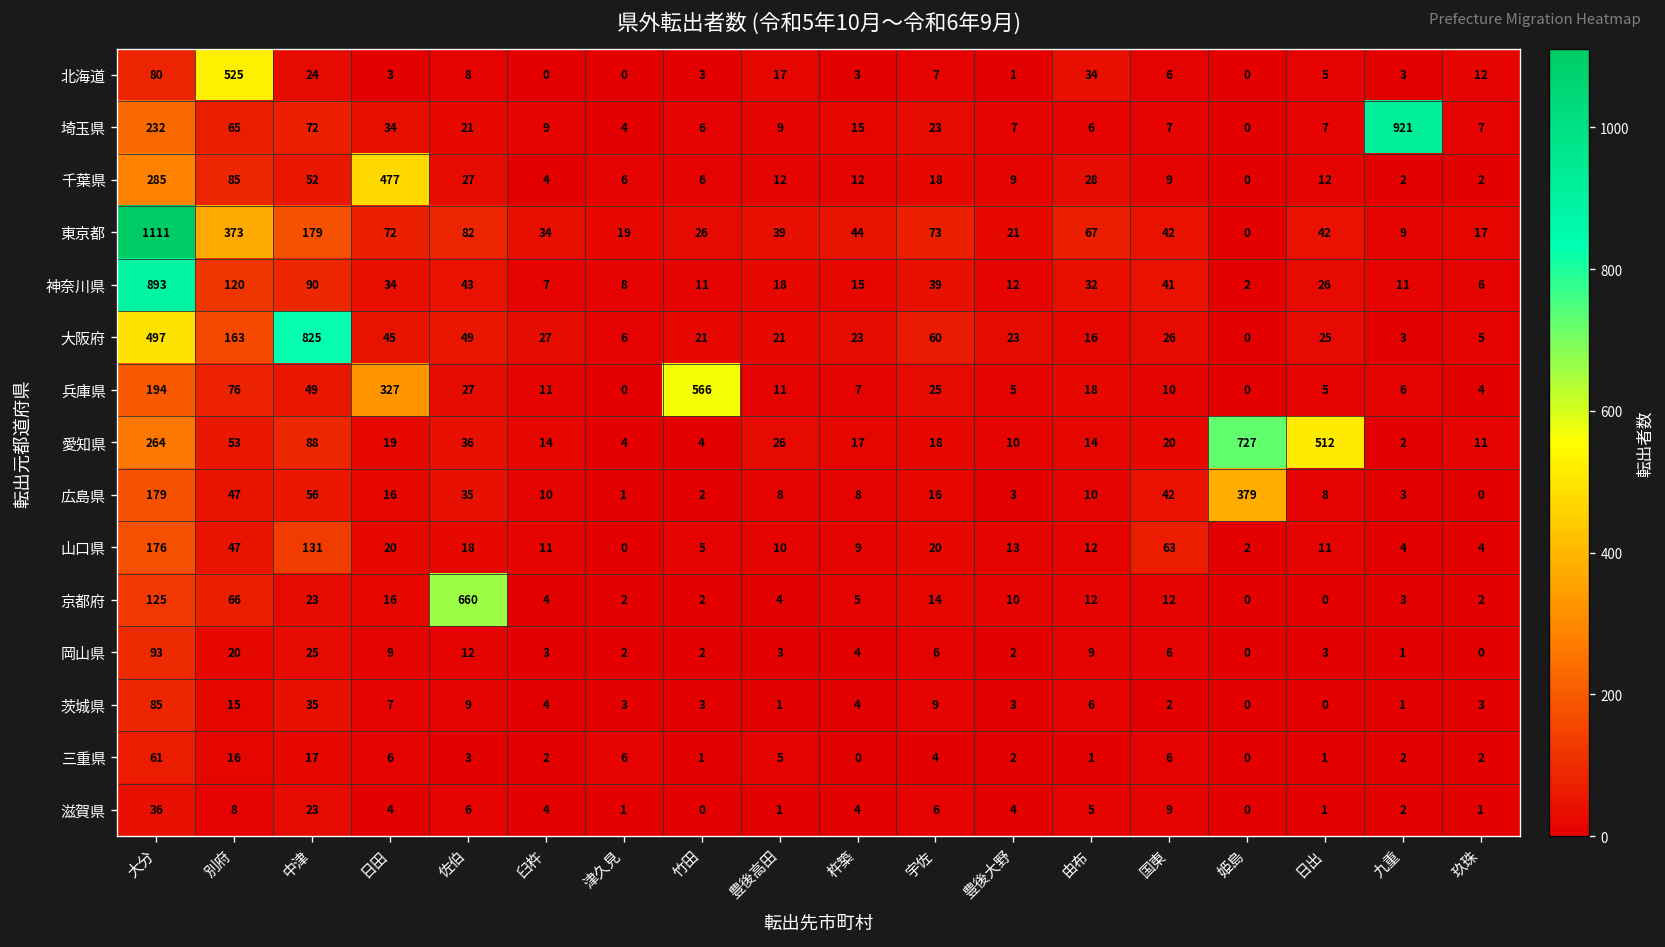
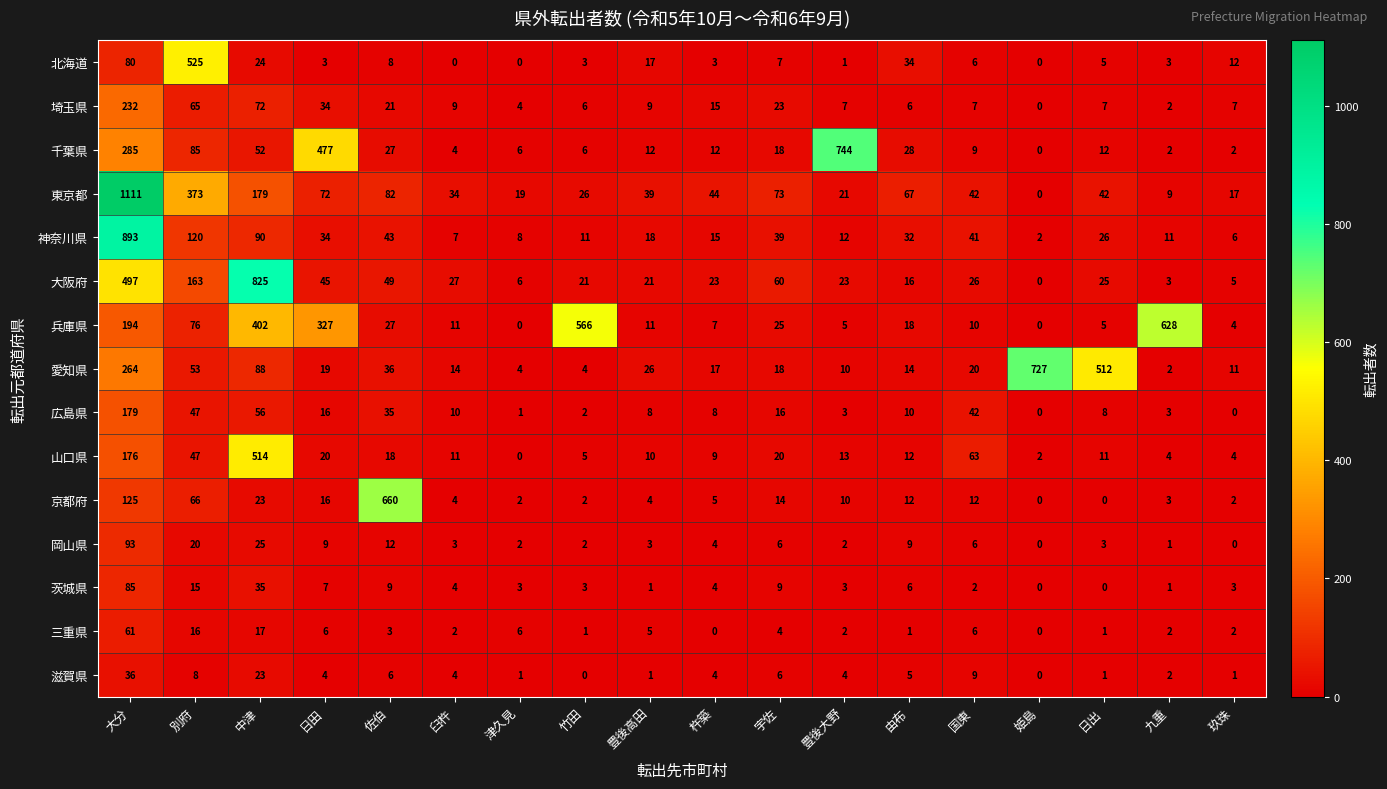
  {
    "埼玉県": {
      "大分": 232,
      "別府": 65,
      "中津": 72,
      "日田": 34,
      "佐伯": 21,
      "臼杵": 9,
      "津久見": 4,
      "竹田": 6,
      "豊後高田": 9,
      "杵築": 15,
      "宇佐": 23,
      "豊後大野": 7,
      "由布": 6,
      "国東": 7,
      "姫島": 0,
      "日出": 7,
-     "九重": 921,
+     "九重": 2,
      "玖珠": 7
    },
    "千葉県": {
      "大分": 285,
      "別府": 85,
      "中津": 52,
      "日田": 477,
      "佐伯": 27,
      "臼杵": 4,
      "津久見": 6,
      "竹田": 6,
      "豊後高田": 12,
      "杵築": 12,
      "宇佐": 18,
-     "豊後大野": 9,
+     "豊後大野": 744,
      "由布": 28,
      "国東": 9,
      "姫島": 0,
      "日出": 12,
      "九重": 2,
      "玖珠": 2
    },
    "兵庫県": {
      "大分": 194,
      "別府": 76,
-     "中津": 49,
+     "中津": 402,
      "日田": 327,
      "佐伯": 27,
      "臼杵": 11,
      "津久見": 0,
      "竹田": 566,
      "豊後高田": 11,
      "杵築": 7,
      "宇佐": 25,
      "豊後大野": 5,
      "由布": 18,
      "国東": 10,
      "姫島": 0,
      "日出": 5,
-     "九重": 6,
+     "九重": 628,
      "玖珠": 4
    },
    "広島県": {
      "大分": 179,
      "別府": 47,
      "中津": 56,
      "日田": 16,
      "佐伯": 35,
      "臼杵": 10,
      "津久見": 1,
      "竹田": 2,
      "豊後高田": 8,
      "杵築": 8,
      "宇佐": 16,
      "豊後大野": 3,
      "由布": 10,
      "国東": 42,
-     "姫島": 379,
+     "姫島": 0,
      "日出": 8,
      "九重": 3,
      "玖珠": 0
    },
    "山口県": {
      "大分": 176,
      "別府": 47,
-     "中津": 131,
+     "中津": 514,
      "日田": 20,
      "佐伯": 18,
      "臼杵": 11,
      "津久見": 0,
      "竹田": 5,
      "豊後高田": 10,
      "杵築": 9,
      "宇佐": 20,
      "豊後大野": 13,
      "由布": 12,
      "国東": 63,
      "姫島": 2,
      "日出": 11,
      "九重": 4,
      "玖珠": 4
    }
  }
